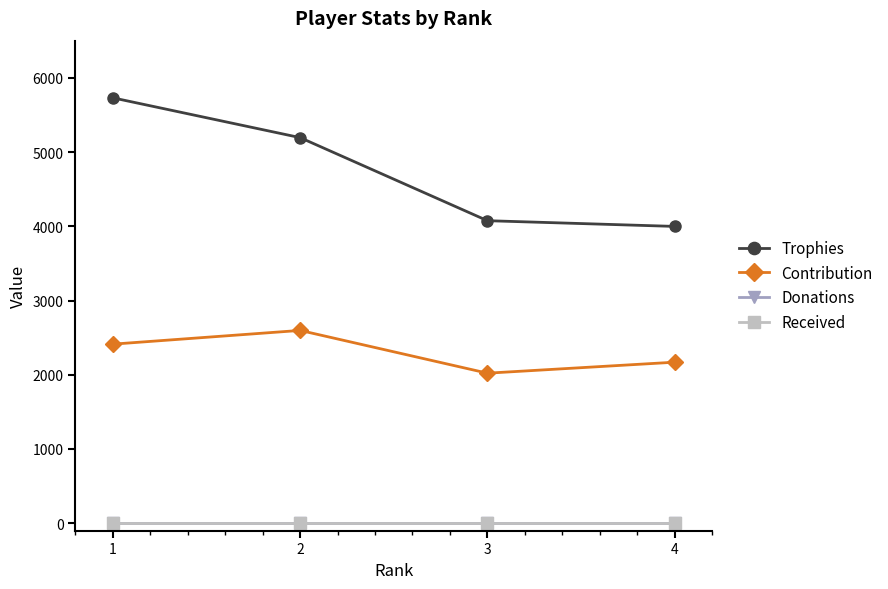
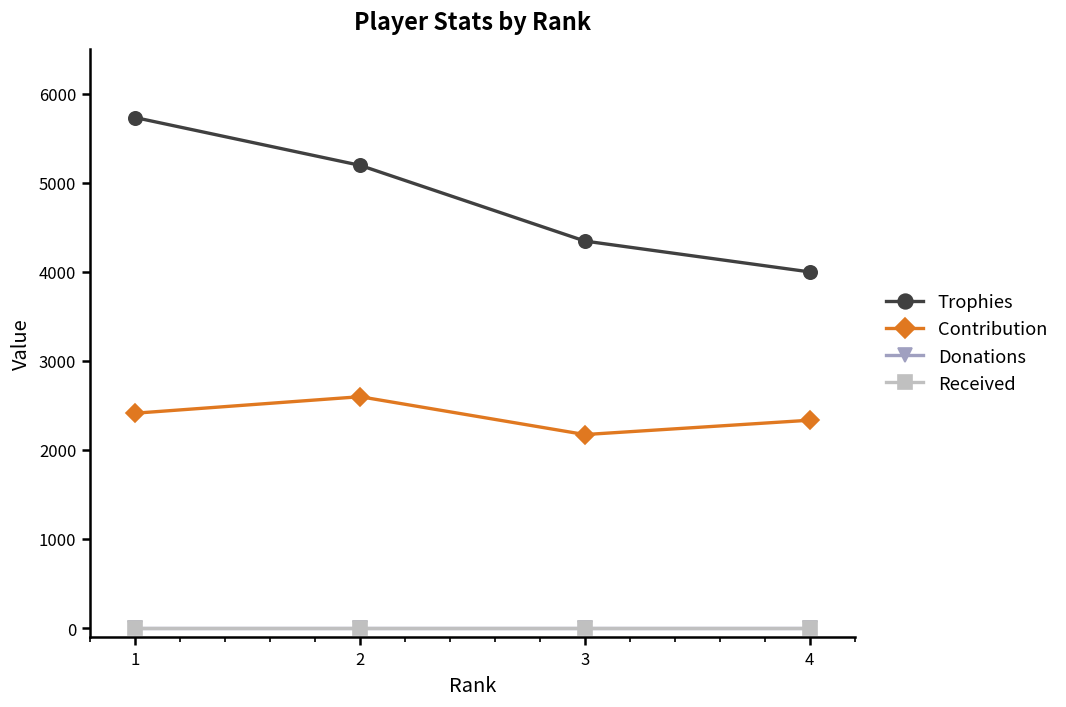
  {
    "Trophies": {
      "1": 5700,
      "2": 5200,
-     "3": 4100,
+     "3": 4300,
      "4": 4000
    },
    "Contribution": {
      "1": 2400,
      "2": 2600,
-     "3": 2000,
-     "4": 2200
+     "3": 2200,
+     "4": 2300
    },
    "Received": {
      "1": 0,
      "2": 0,
      "3": 0,
      "4": 0
    }
  }
